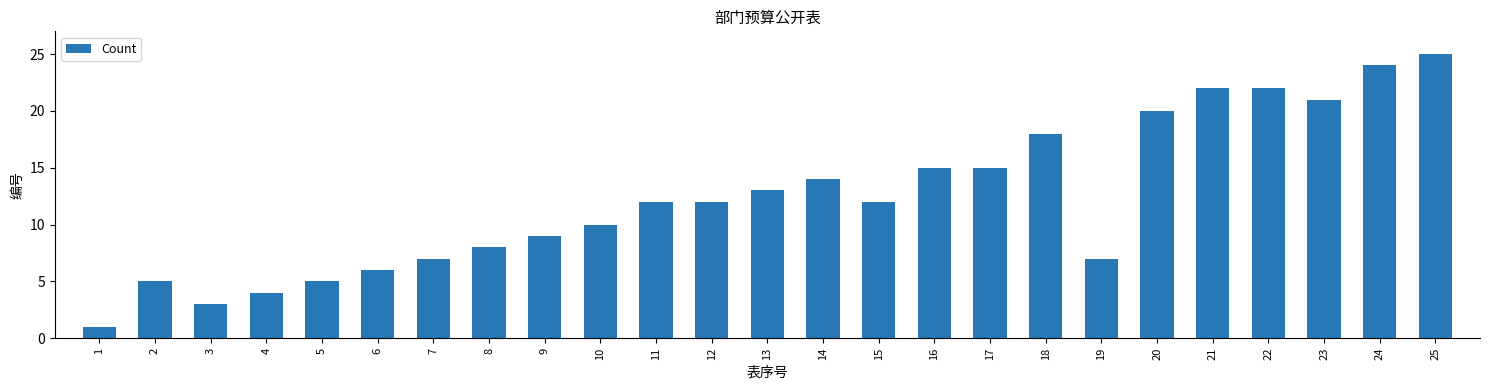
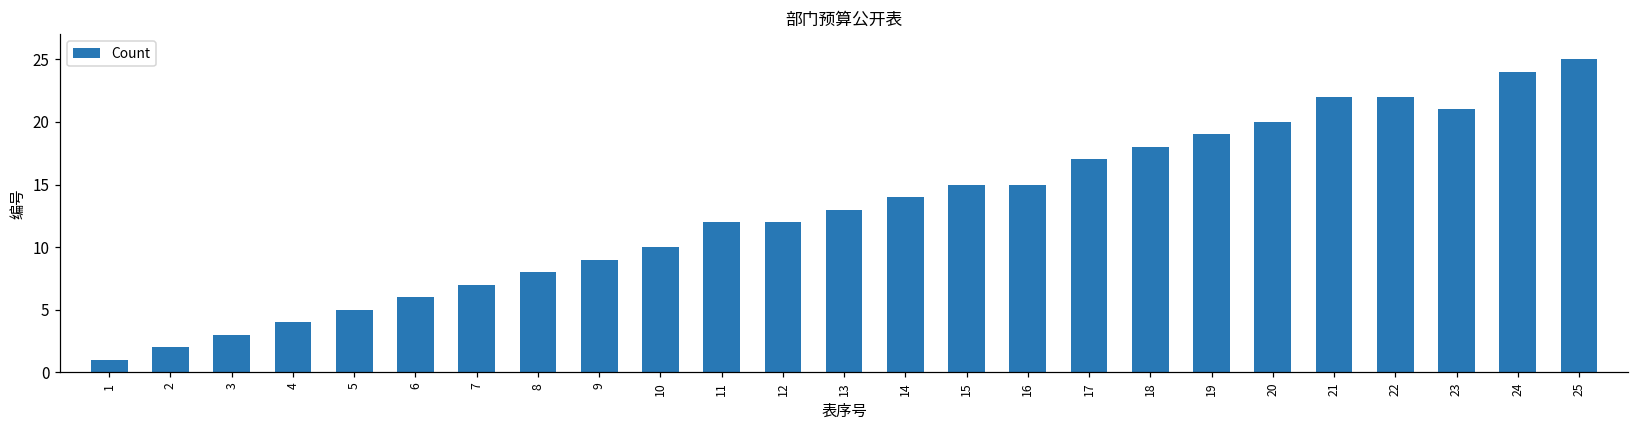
  {
    "1": 1,
-   "2": 5,
+   "2": 2,
    "3": 3,
    "4": 4,
    "5": 5,
    "6": 6,
    "7": 7,
    "8": 8,
    "9": 9,
    "10": 10,
    "11": 12,
    "12": 12,
    "13": 13,
    "14": 14,
-   "15": 12,
+   "15": 15,
    "16": 15,
-   "17": 15,
+   "17": 17,
    "18": 18,
-   "19": 7,
+   "19": 19,
    "20": 20,
    "21": 22,
    "22": 22,
    "23": 21,
    "24": 24,
    "25": 25
  }
